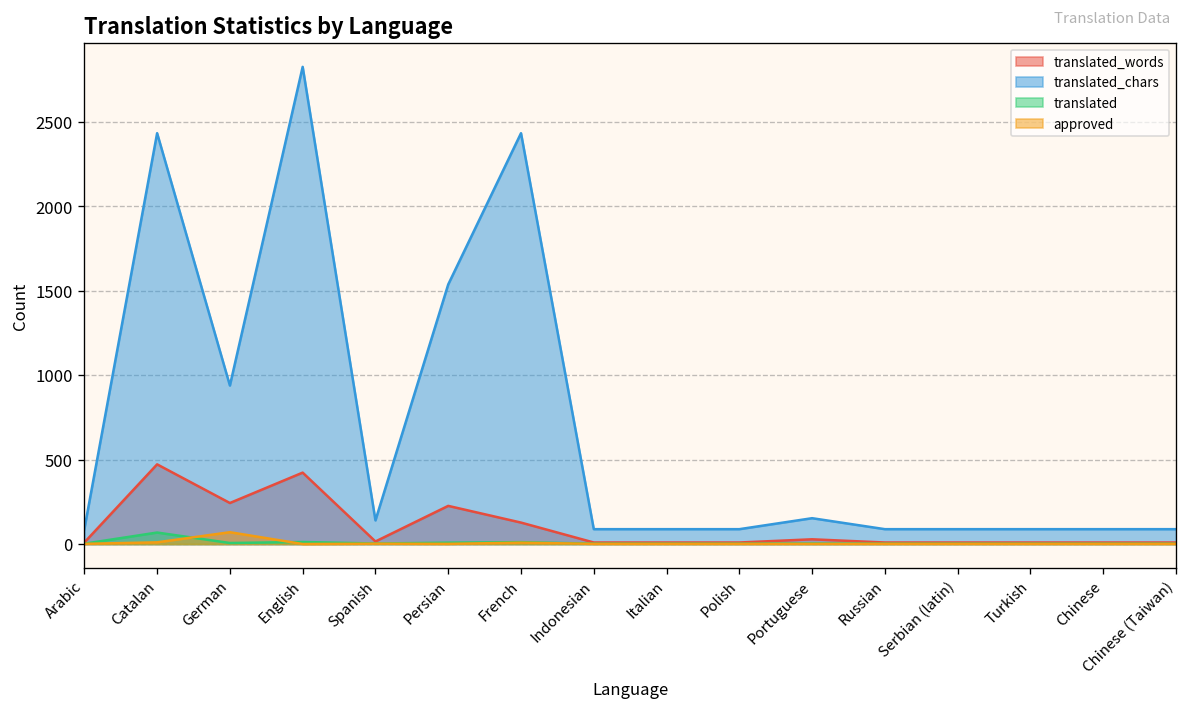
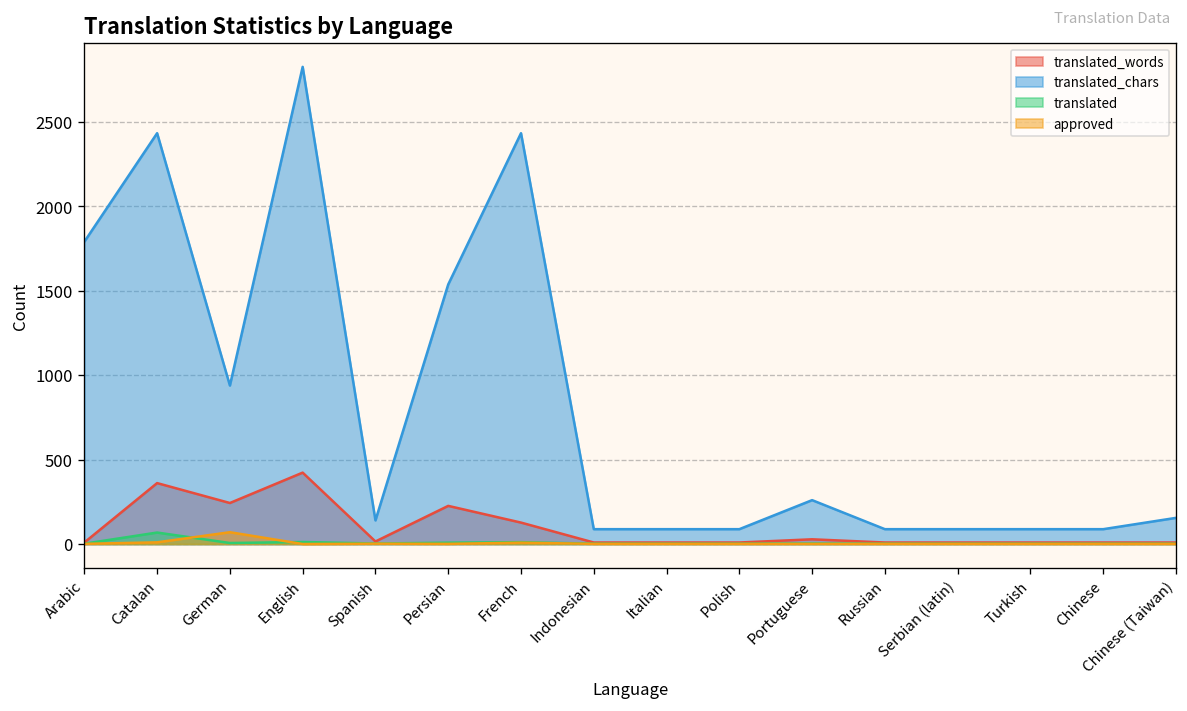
  {
    "translated_words": {
-     "Catalan": 470,
+     "Catalan": 360,
      "German": 240,
      "English": 420,
      "Persian": 230,
      "French": 130,
      "Portuguese": 30
    },
    "translated_chars": {
-     "Arabic": 90,
+     "Arabic": 1790,
      "Catalan": 2430,
      "German": 940,
      "English": 2830,
      "Spanish": 140,
      "Persian": 1540,
      "French": 2430,
      "Indonesian": 90,
      "Italian": 90,
      "Polish": 90,
-     "Portuguese": 150,
+     "Portuguese": 260,
      "Russian": 90,
      "Serbian (latin)": 90,
      "Turkish": 90,
      "Chinese": 90,
-     "Chinese (Taiwan)": 90
+     "Chinese (Taiwan)": 160
    },
    "translated": {
      "Catalan": 70,
      "German": 10
    },
    "approved": {
      "Catalan": 10,
      "German": 70
    }
  }
